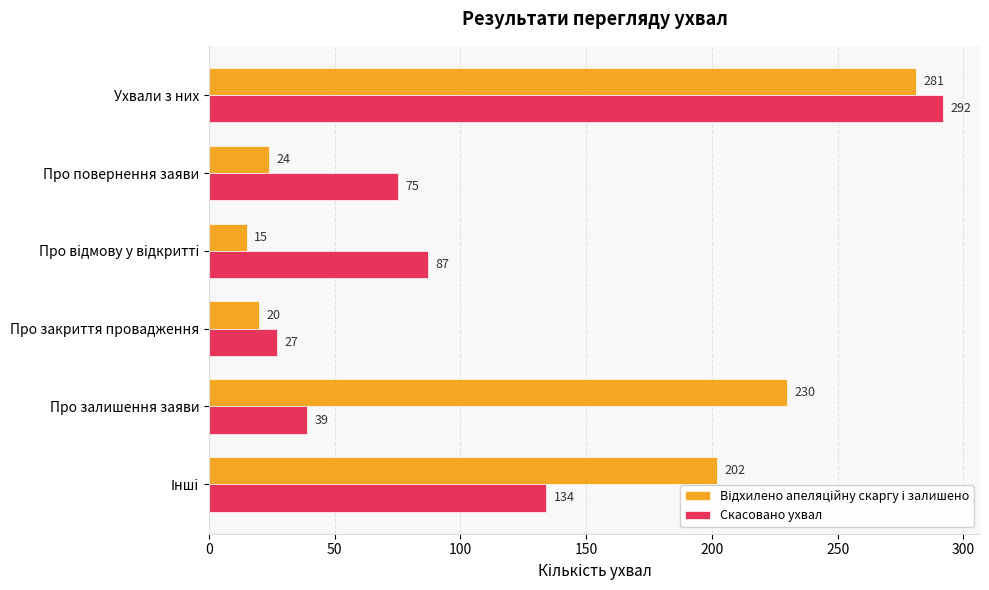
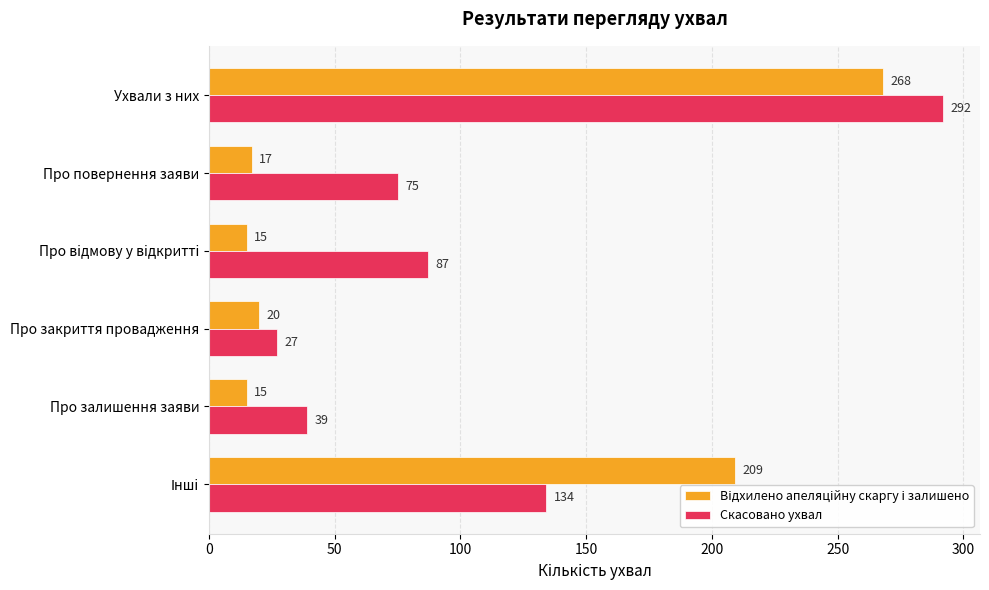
  {
    "Відхилено апеляційну скаргу і залишено": {
-     "Ухвали з них": 281,
-     "Про повернення заяви": 24,
+     "Ухвали з них": 268,
+     "Про повернення заяви": 17,
      "Про відмову у відкритті": 15,
      "Про закриття провадження": 20,
-     "Про залишення заяви": 230,
-     "Інші": 202
+     "Про залишення заяви": 15,
+     "Інші": 209
    },
    "Скасовано ухвал": {
      "Ухвали з них": 292,
      "Про повернення заяви": 75,
      "Про відмову у відкритті": 87,
      "Про закриття провадження": 27,
      "Про залишення заяви": 39,
      "Інші": 134
    }
  }
